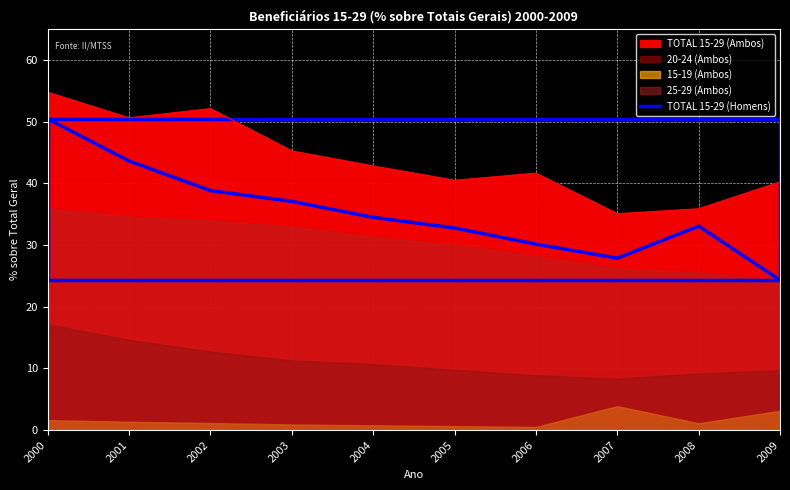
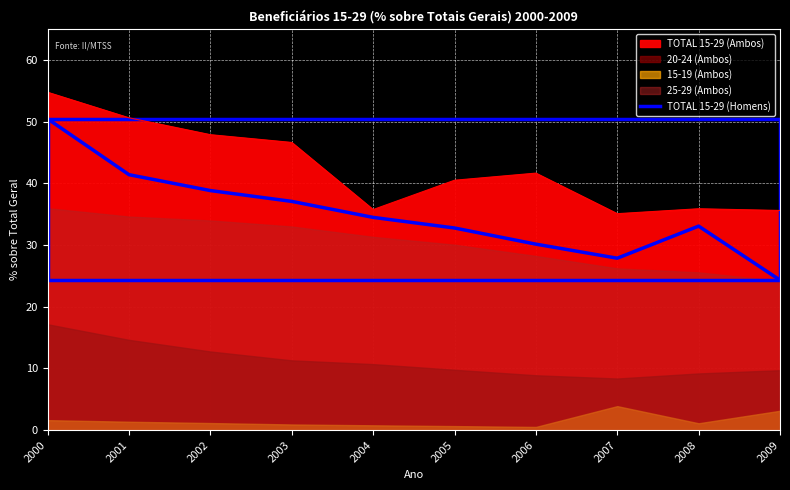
  {
    "TOTAL 15-29 (Ambos)": {
      "2000": 55,
      "2001": 51,
-     "2002": 52,
-     "2003": 45,
-     "2004": 43,
+     "2002": 48,
+     "2003": 47,
+     "2004": 36,
      "2005": 41,
      "2006": 42,
      "2007": 35,
      "2008": 36,
-     "2009": 40
+     "2009": 36
    },
    "TOTAL 15-29 (Homens)": {
      "2000": 50,
-     "2001": 44,
+     "2001": 41,
      "2002": 39,
      "2003": 37,
      "2004": 34,
      "2005": 33,
      "2006": 30,
      "2007": 28,
      "2008": 33
    },
    "15-19 (Ambos)": {
      "2000": 2,
      "2001": 1,
      "2002": 1,
      "2003": 1,
      "2004": 1,
      "2005": 1,
      "2006": 1,
      "2007": 4,
      "2008": 1,
      "2009": 3
    }
  }
